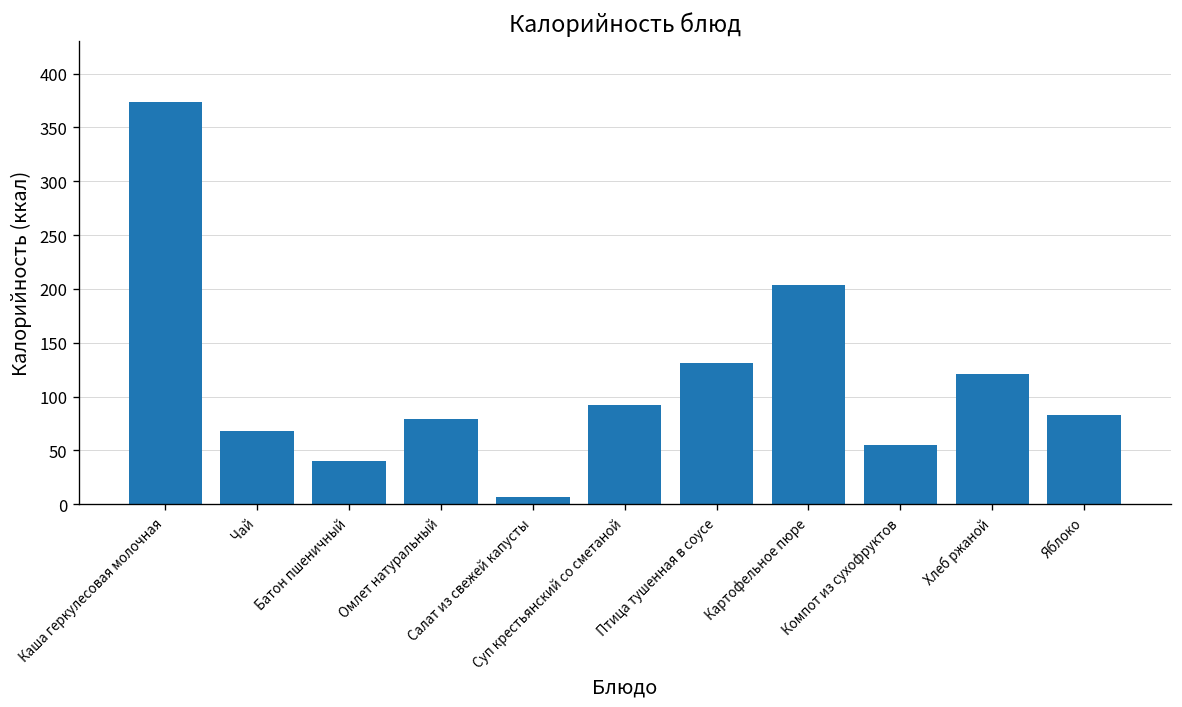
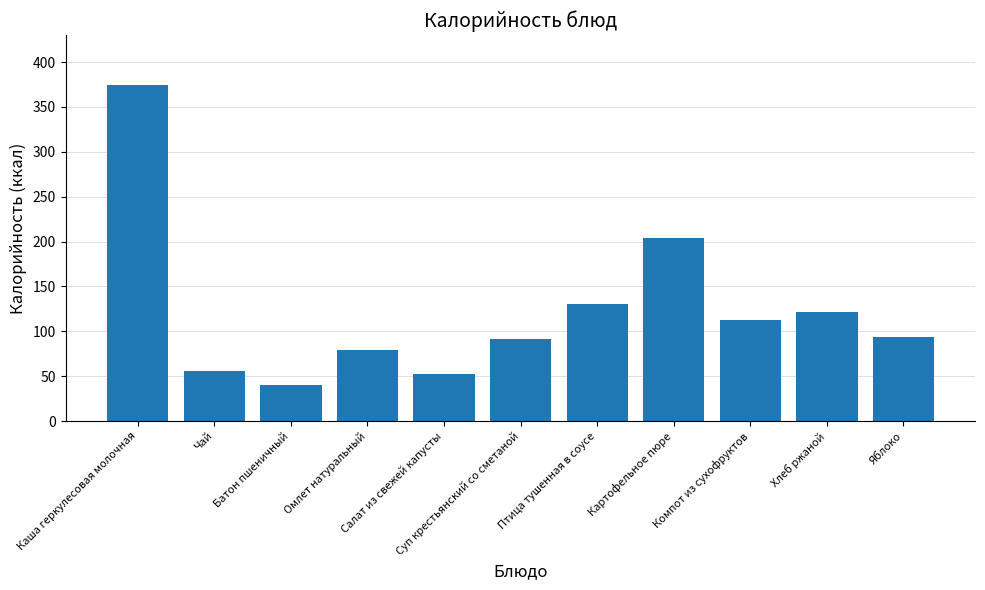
  {
    "Каша геркулесовая молочная": 370,
-   "Чай": 70,
+   "Чай": 60,
    "Батон пшеничный": 40,
    "Омлет натуральный": 80,
-   "Салат из свежей капусты": 10,
+   "Салат из свежей капусты": 50,
    "Суп крестьянский со сметаной": 90,
    "Птица тушенная в соусе": 130,
    "Картофельное пюре": 200,
-   "Компот из сухофруктов": 60,
+   "Компот из сухофруктов": 110,
    "Хлеб ржаной": 120,
-   "Яблоко": 80
+   "Яблоко": 90
  }
